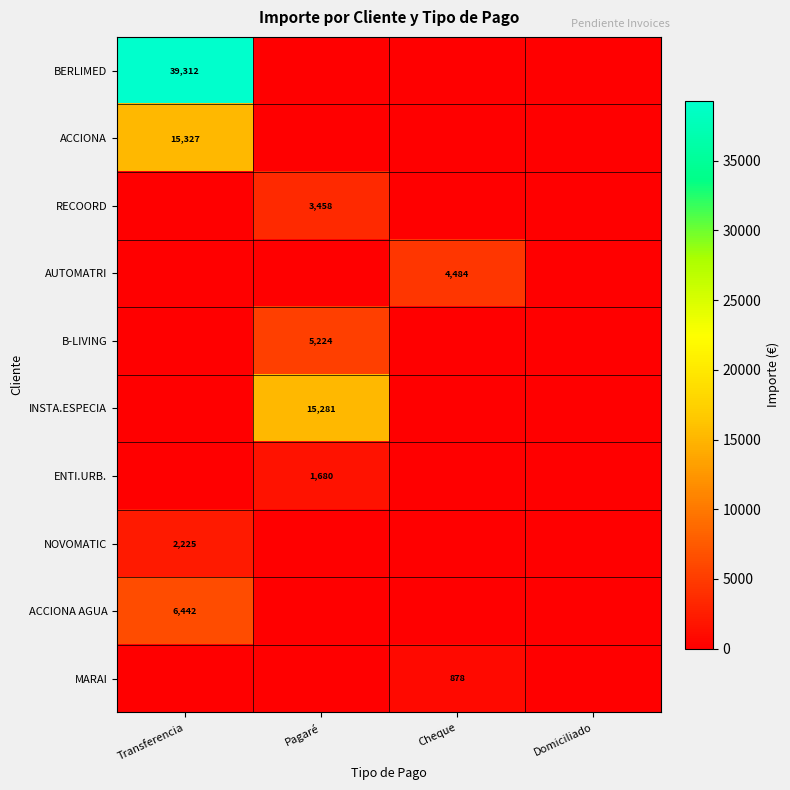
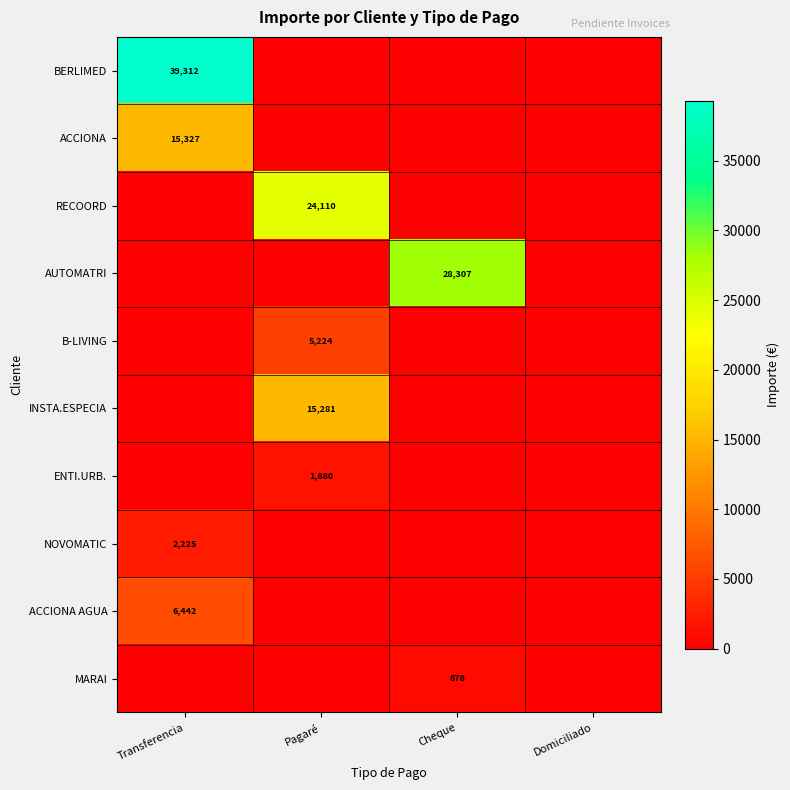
  {
    "BERLIMED": {
      "Transferencia": "39,312"
    },
    "ACCIONA": {
      "Transferencia": "15,327"
    },
    "RECOORD": {
-     "Pagaré": "3,458"
+     "Pagaré": "24,110"
    },
    "AUTOMATRI": {
-     "Cheque": "4,484"
+     "Cheque": "28,307"
    },
    "B-LIVING": {
      "Pagaré": "5,224"
    },
    "INSTA.ESPECIA": {
      "Pagaré": "15,281"
    },
    "ENTI.URB.": {
      "Pagaré": "1,680"
    },
    "NOVOMATIC": {
      "Transferencia": "2,225"
    },
    "ACCIONA AGUA": {
      "Transferencia": "6,442"
    },
    "MARAI": {
      "Cheque": "878"
    }
  }
